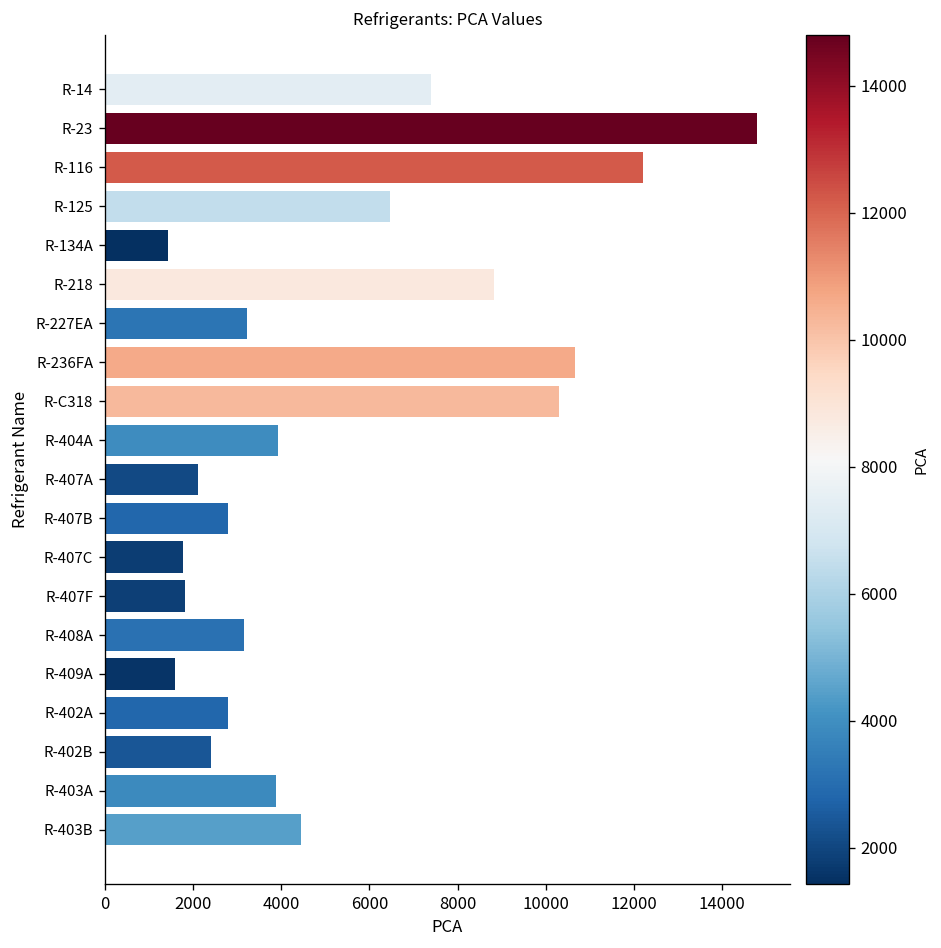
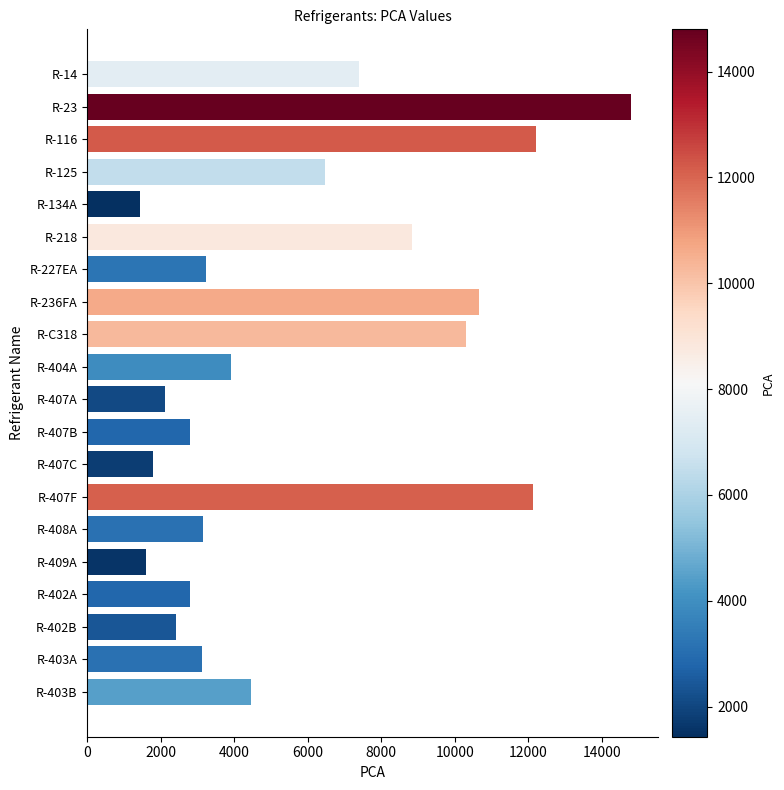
  {
    "R-14": 7400,
    "R-23": 14800,
    "R-116": 12200,
    "R-125": 6500,
    "R-134A": 1400,
    "R-218": 8800,
    "R-227EA": 3200,
    "R-236FA": 10700,
    "R-C318": 10300,
    "R-404A": 3900,
    "R-407A": 2100,
    "R-407B": 2800,
    "R-407C": 1800,
-   "R-407F": 1800,
+   "R-407F": 12100,
    "R-408A": 3200,
    "R-409A": 1600,
    "R-402A": 2800,
    "R-402B": 2400,
-   "R-403A": 3900,
+   "R-403A": 3100,
    "R-403B": 4500
  }
